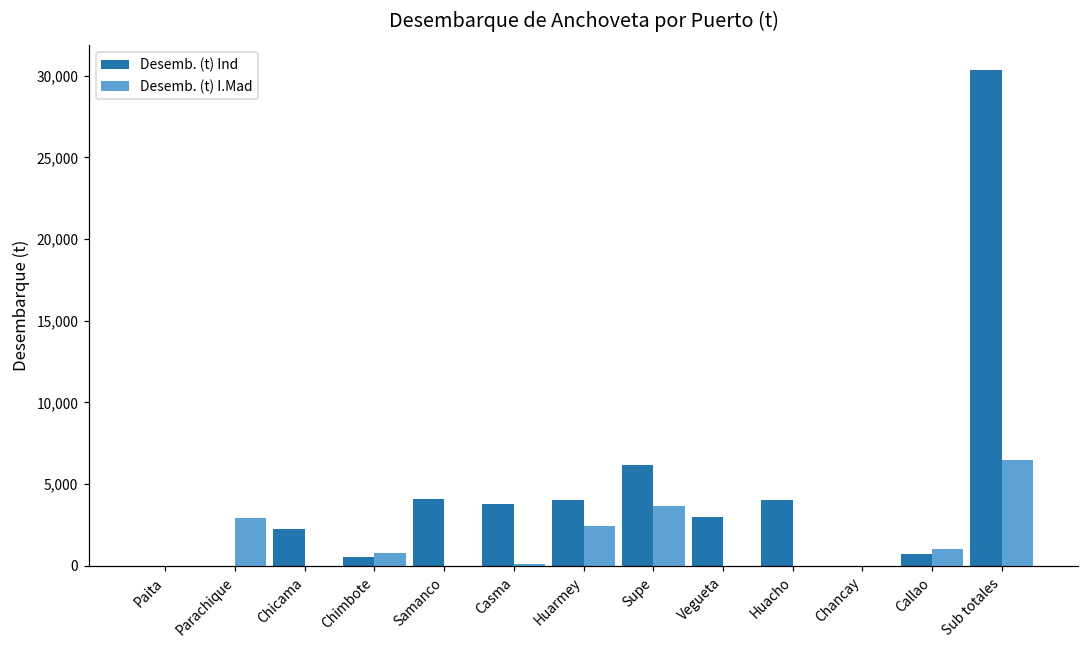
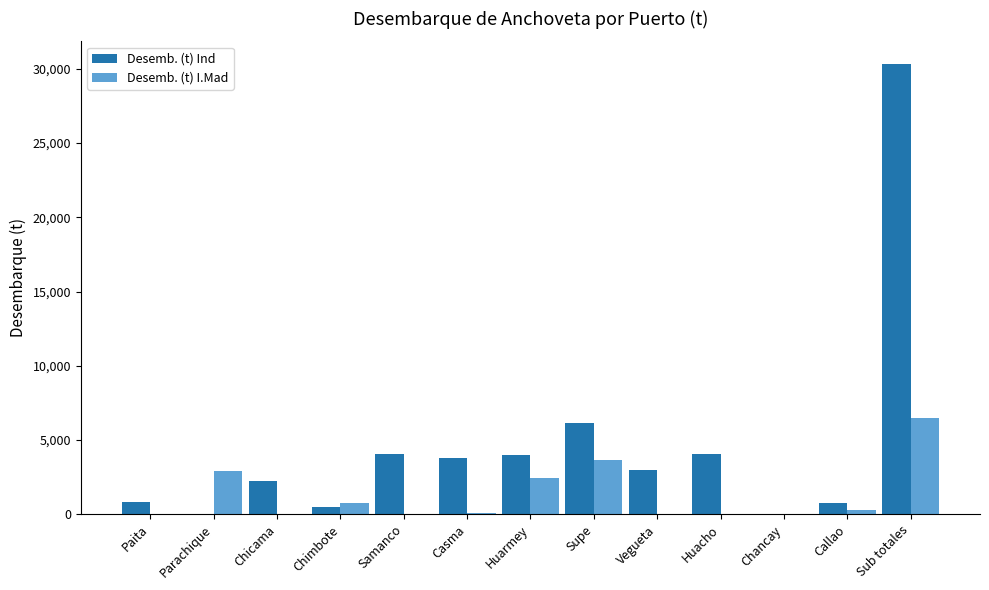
  {
    "Desemb. (t) Ind": {
-     "Paita": "0",
+     "Paita": "800",
      "Parachique": "0",
      "Chicama": "2,300",
      "Chimbote": "500",
      "Samanco": "4,100",
      "Casma": "3,800",
      "Huarmey": "4,000",
      "Supe": "6,100",
      "Vegueta": "3,000",
      "Huacho": "4,000",
      "Chancay": "0",
      "Callao": "700",
      "Sub totales": "30,300"
    },
    "Desemb. (t) I.Mad": {
      "Paita": "0",
      "Parachique": "2,900",
      "Chicama": "0",
      "Chimbote": "800",
      "Samanco": "0",
      "Huarmey": "2,400",
      "Supe": "3,700",
      "Vegueta": "0",
      "Huacho": "0",
      "Chancay": "0",
-     "Callao": "1,000",
+     "Callao": "300",
      "Sub totales": "6,500"
    }
  }
